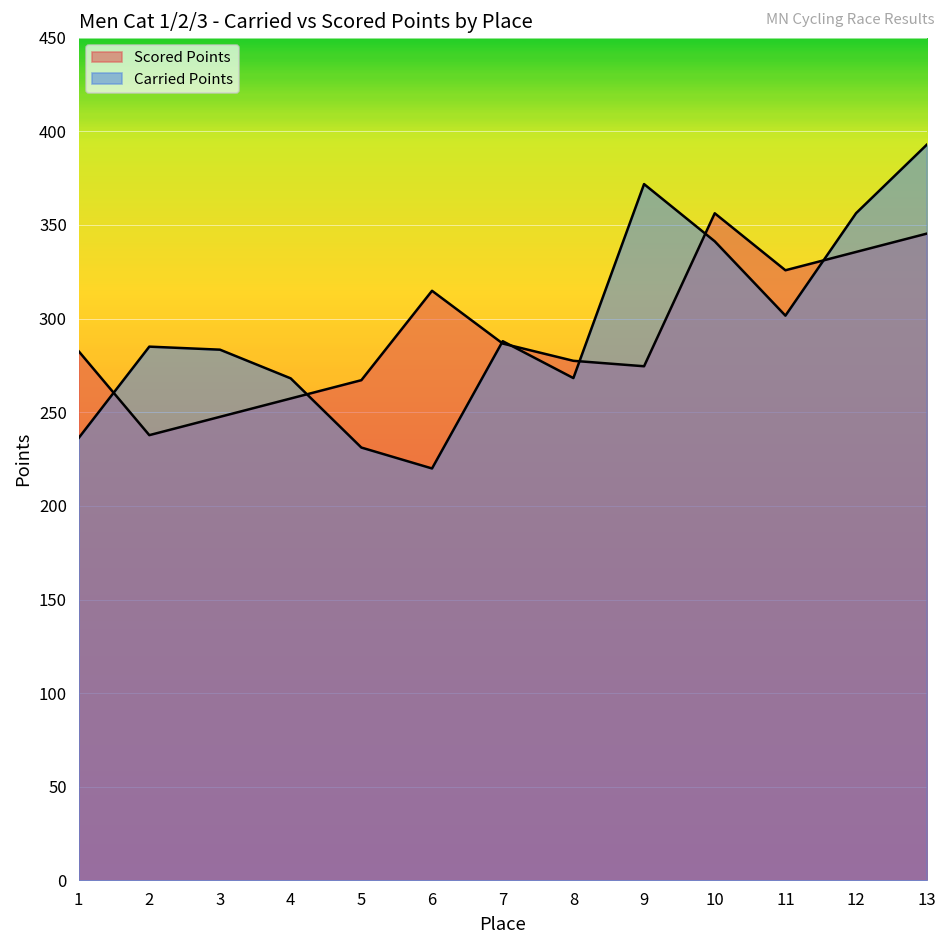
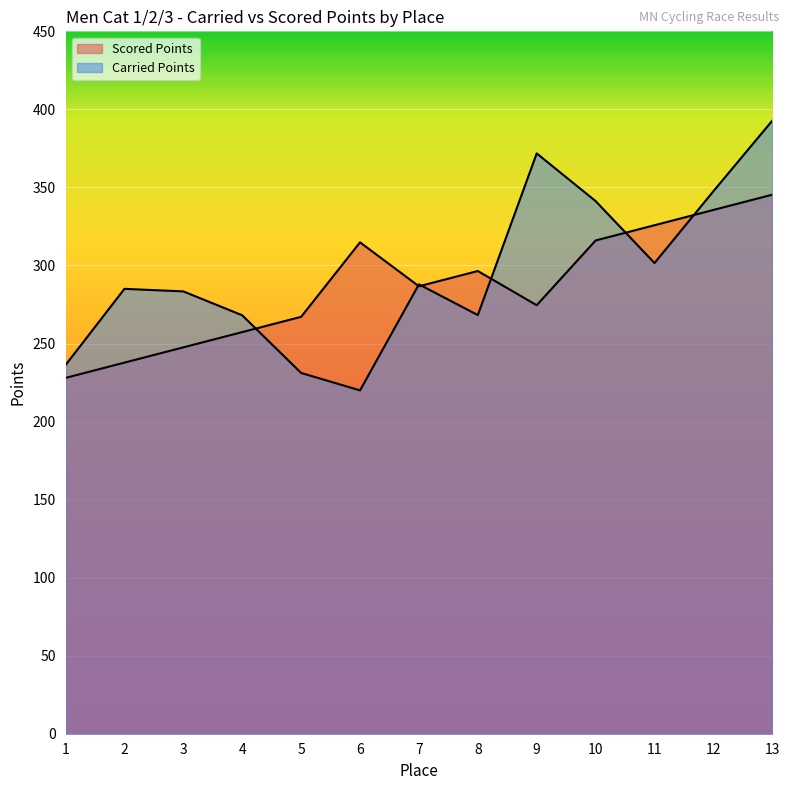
  {
    "Scored Points": {
-     "1": 283,
+     "1": 228,
      "2": 238,
      "3": 248,
      "4": 257,
      "5": 267,
      "6": 315,
-     "8": 277,
+     "8": 296,
      "9": 275,
-     "10": 356,
+     "10": 316,
      "11": 326,
      "12": 336,
      "13": 345
    },
    "Carried Points": {
      "1": 236,
      "2": 285,
      "3": 283,
      "4": 268,
      "5": 231,
      "6": 220,
      "8": 268,
      "9": 372,
      "10": 341,
      "11": 302,
-     "12": 356,
+     "12": 348,
      "13": 393
    }
  }
